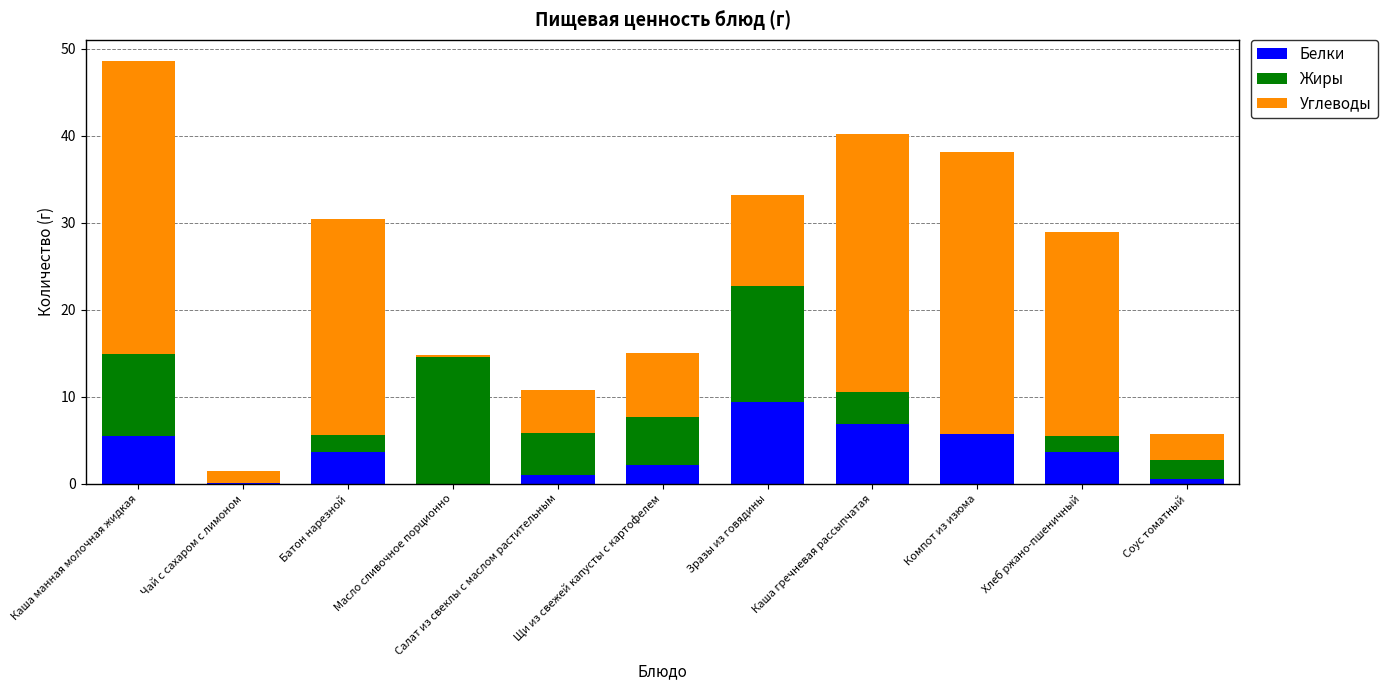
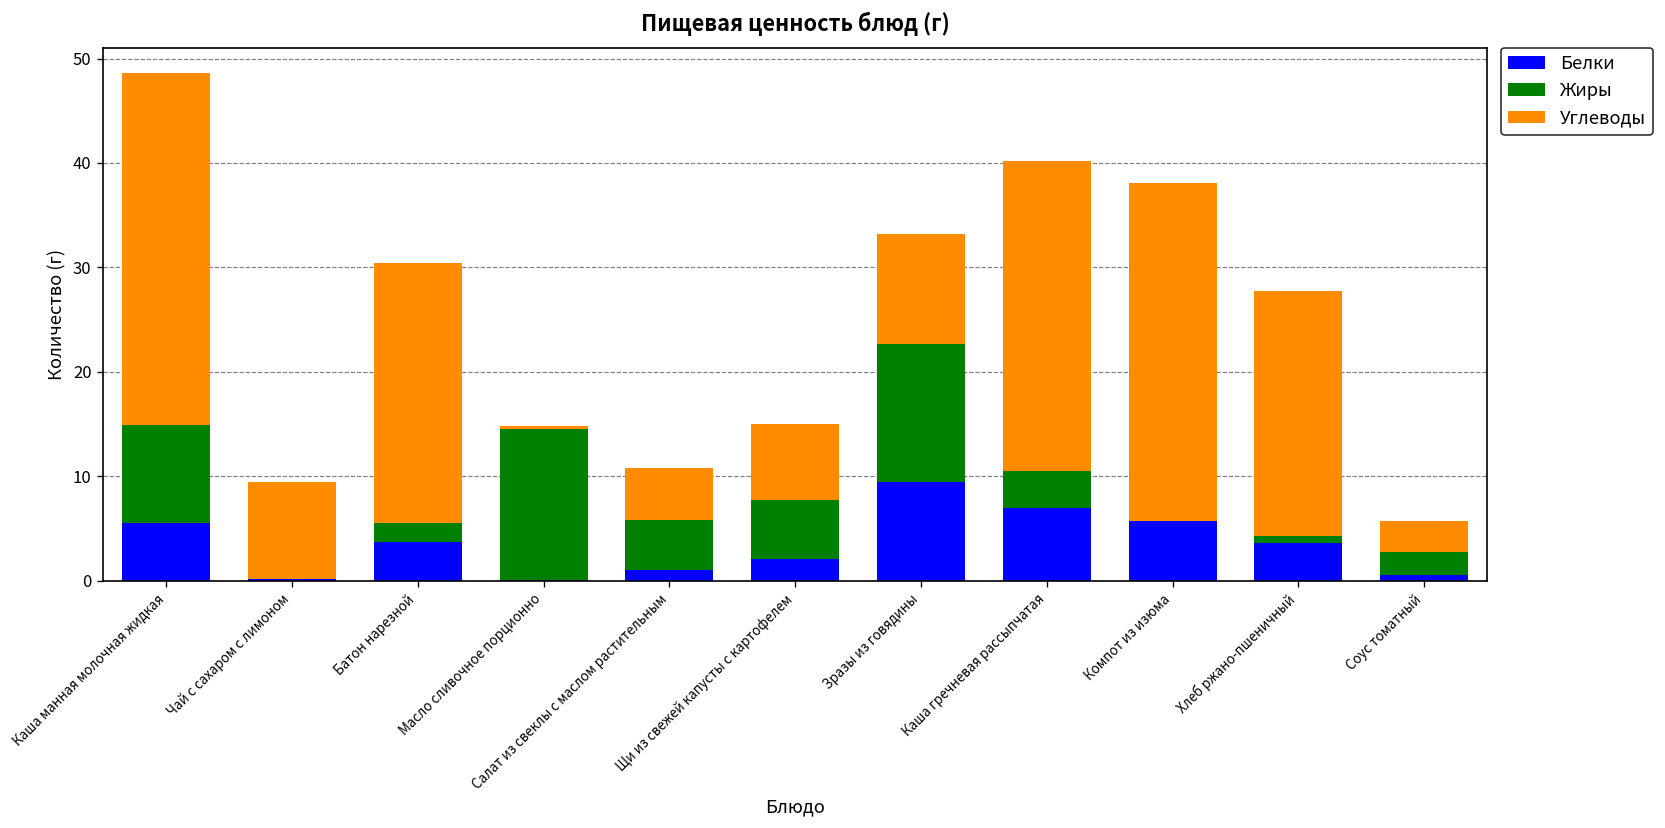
  {
    "Белки": {
      "Каша манная молочная жидкая": 6,
      "Батон нарезной": 4,
      "Салат из свеклы с маслом растительным": 1,
      "Щи из свежей капусты с картофелем": 2,
      "Зразы из говядины": 9,
      "Каша гречневая рассыпчатая": 7,
      "Компот из изюма": 6,
      "Хлеб ржано-пшеничный": 4,
      "Соус томатный": 1
    },
    "Жиры": {
      "Каша манная молочная жидкая": 9,
      "Чай с сахаром с лимоном": 0,
      "Батон нарезной": 2,
      "Масло сливочное порционно": 15,
      "Салат из свеклы с маслом растительным": 5,
      "Щи из свежей капусты с картофелем": 6,
      "Зразы из говядины": 13,
      "Каша гречневая рассыпчатая": 4,
-     "Хлеб ржано-пшеничный": 2,
+     "Хлеб ржано-пшеничный": 1,
      "Соус томатный": 2
    },
    "Углеводы": {
      "Каша манная молочная жидкая": 34,
-     "Чай с сахаром с лимоном": 1,
+     "Чай с сахаром с лимоном": 9,
      "Батон нарезной": 25,
      "Салат из свеклы с маслом растительным": 5,
      "Щи из свежей капусты с картофелем": 7,
      "Зразы из говядины": 11,
      "Каша гречневая рассыпчатая": 30,
      "Компот из изюма": 32,
      "Хлеб ржано-пшеничный": 23,
      "Соус томатный": 3
    }
  }
